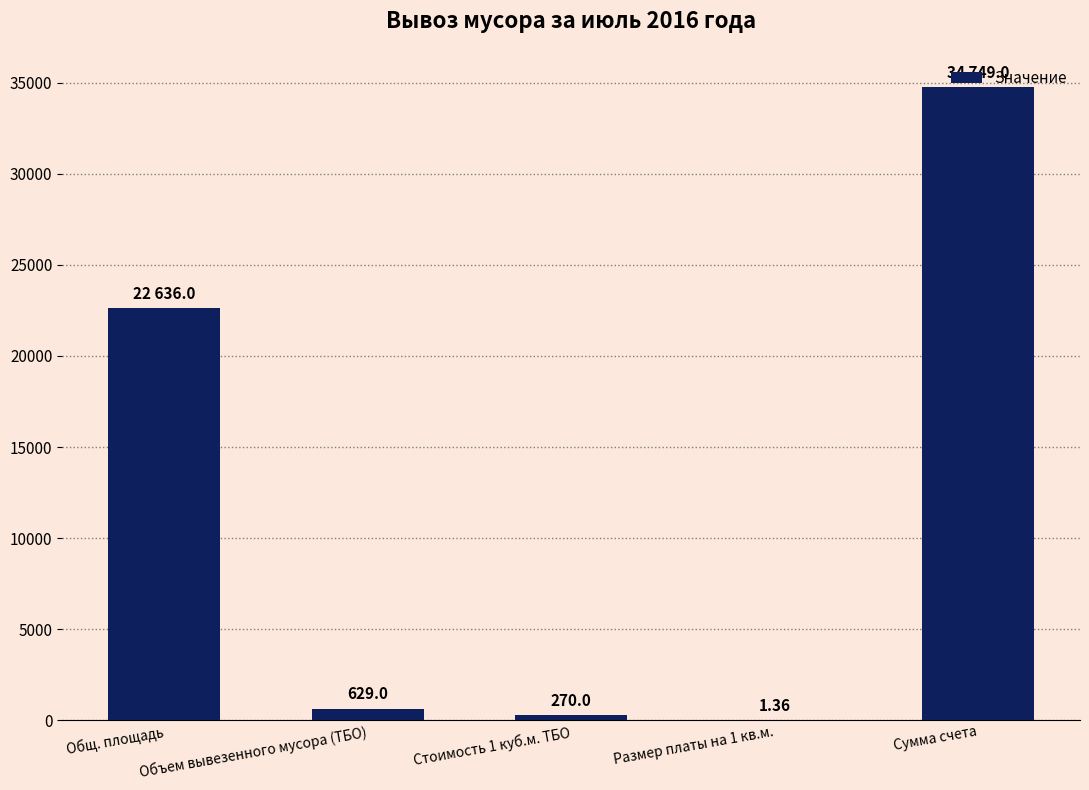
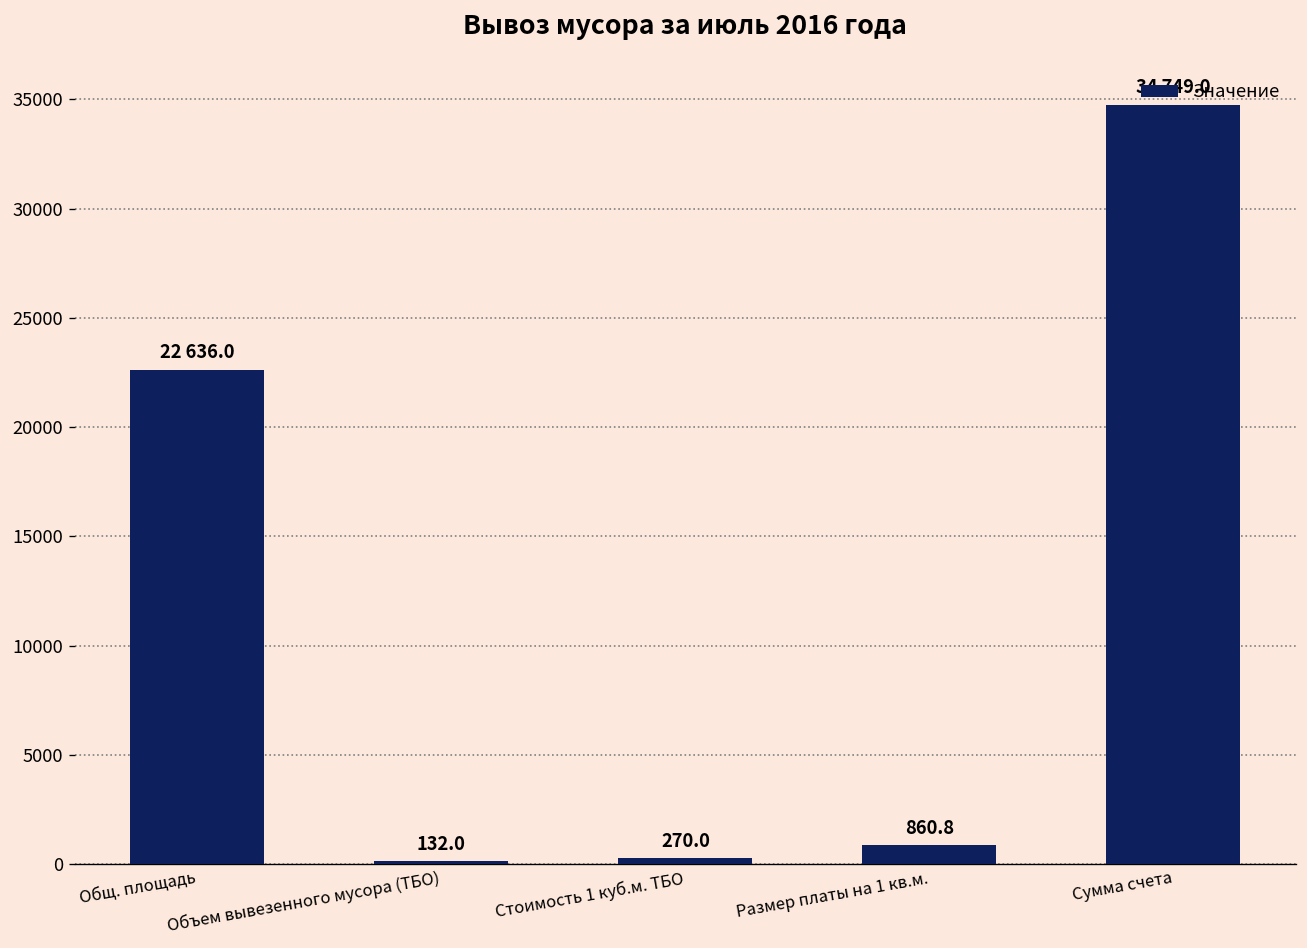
  {
-   "Объем вывезенного мусора (ТБО)": 629.0,
+   "Объем вывезенного мусора (ТБО)": 132.0,
    "Стоимость 1 куб.м. ТБО": 270.0,
-   "Размер платы на 1 кв.м.": 1.36
+   "Размер платы на 1 кв.м.": 860.8
  }
